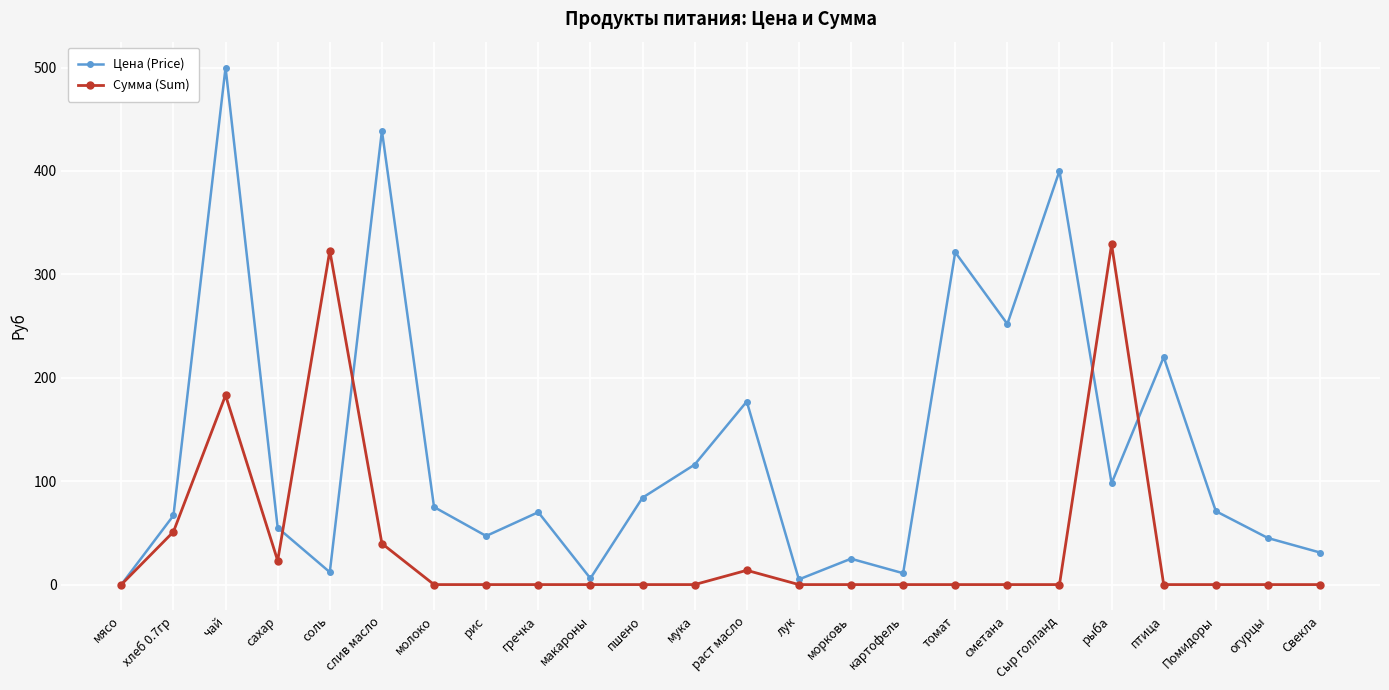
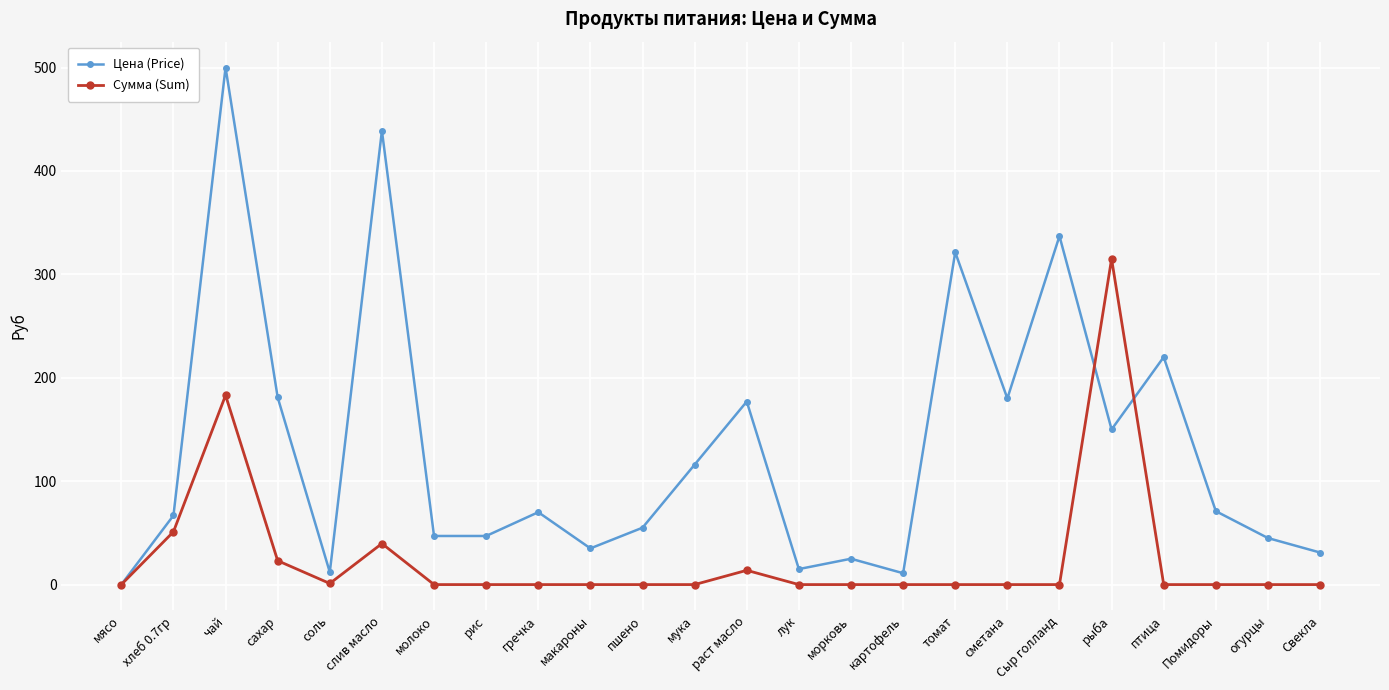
  {
    "Цена (Price)": {
      "хлеб 0.7гр": 67,
      "чай": 500,
-     "сахар": 55,
+     "сахар": 181,
      "соль": 12,
      "слив масло": 439,
-     "молоко": 75,
+     "молоко": 47,
      "рис": 47,
      "гречка": 70,
-     "макароны": 6,
-     "пшено": 84,
+     "макароны": 35,
+     "пшено": 55,
      "мука": 116,
      "раст масло": 177,
-     "лук": 5,
+     "лук": 15,
      "морковь": 25,
      "картофель": 11,
      "томат": 321,
-     "сметана": 252,
-     "Сыр голланд": 400,
-     "рыба": 98,
+     "сметана": 180,
+     "Сыр голланд": 337,
+     "рыба": 150,
      "птица": 220,
      "Помидоры": 71,
      "огурцы": 45,
      "Свекла": 31
    },
    "Сумма (Sum)": {
      "хлеб 0.7гр": 51,
      "чай": 183,
      "сахар": 23,
-     "соль": 323,
+     "соль": 1,
      "слив масло": 40,
      "молоко": 0,
      "рис": 0,
      "гречка": 0,
      "макароны": 0,
      "пшено": 0,
      "мука": 0,
      "раст масло": 14,
      "лук": 0,
      "морковь": 0,
      "картофель": 0,
      "томат": 0,
      "сметана": 0,
      "Сыр голланд": 0,
-     "рыба": 329,
+     "рыба": 315,
      "птица": 0,
      "Помидоры": 0,
      "огурцы": 0,
      "Свекла": 0
    }
  }
